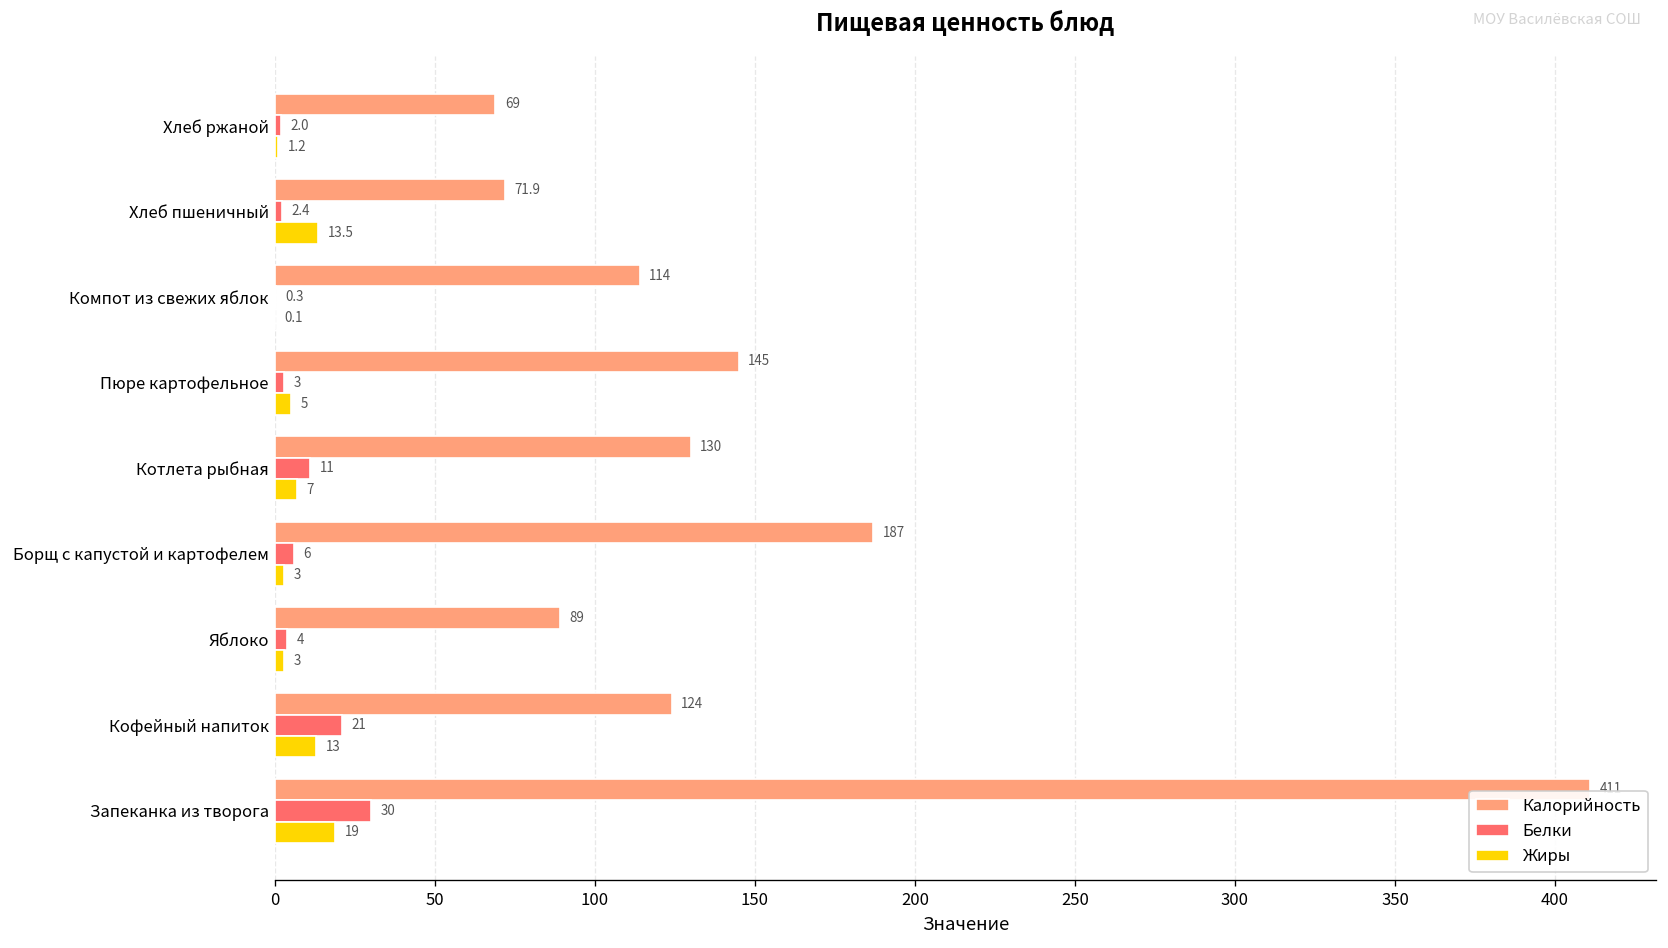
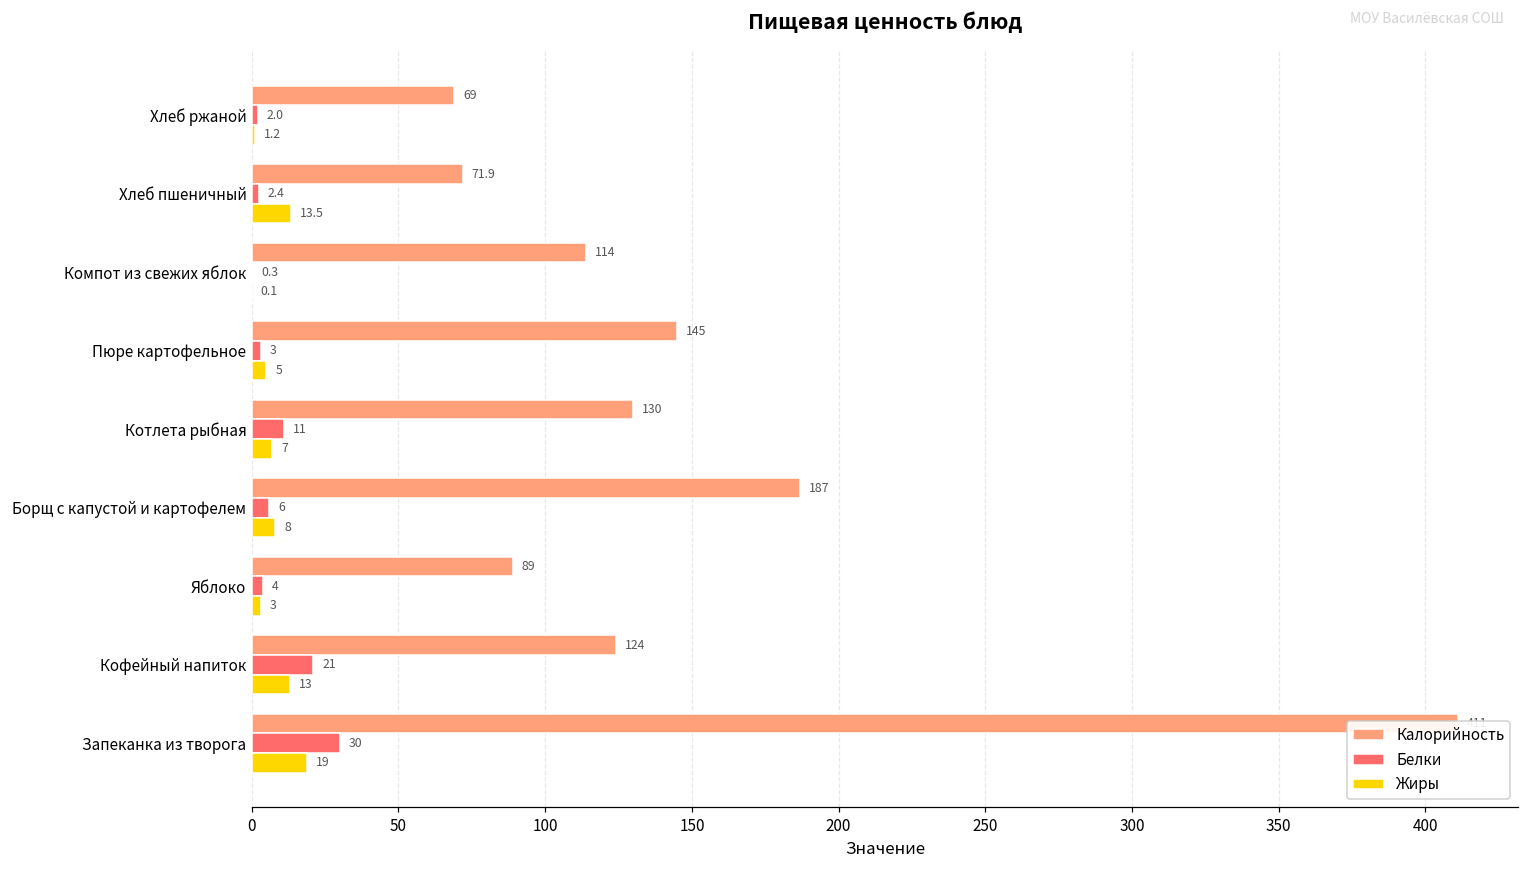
  {
    "Жиры": {
      "Хлеб ржаной": 1.2,
      "Хлеб пшеничный": 13.5,
      "Компот из свежих яблок": 0.1,
      "Пюре картофельное": 5,
      "Котлета рыбная": 7,
-     "Борщ с капустой и картофелем": 3,
+     "Борщ с капустой и картофелем": 8,
      "Яблоко": 3,
      "Кофейный напиток": 13,
      "Запеканка из творога": 19
    }
  }
